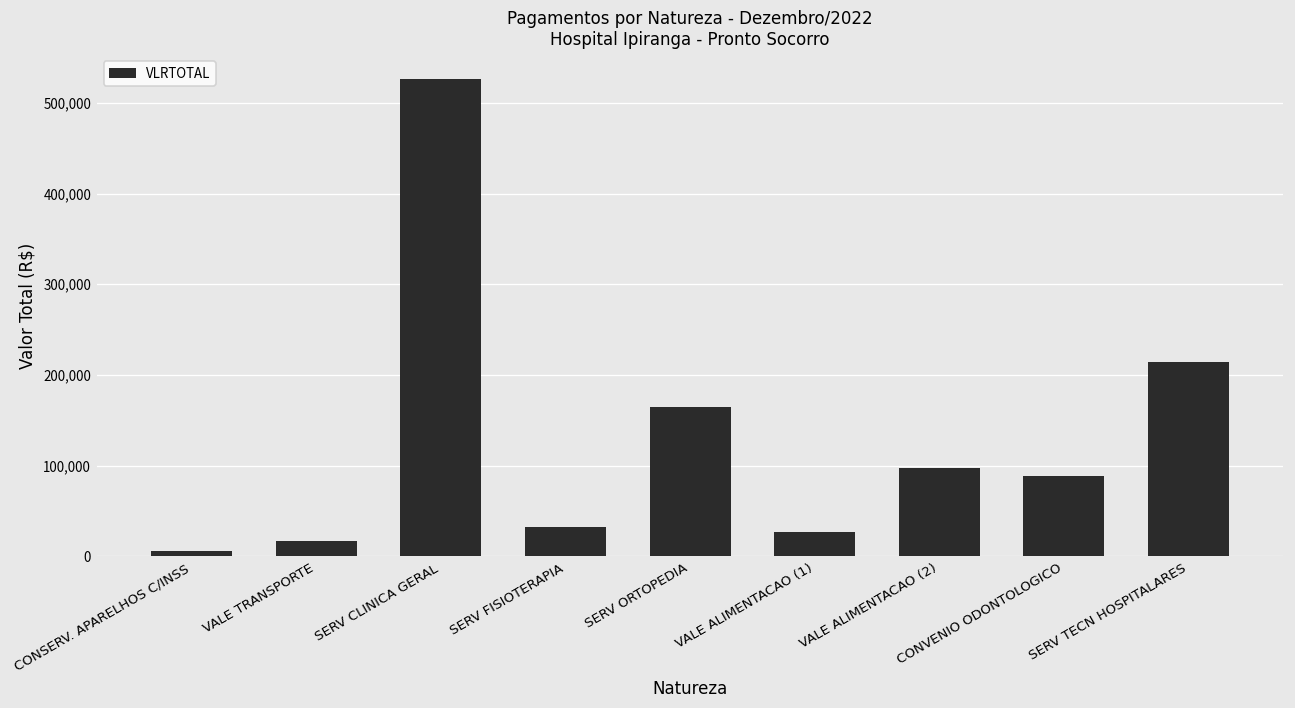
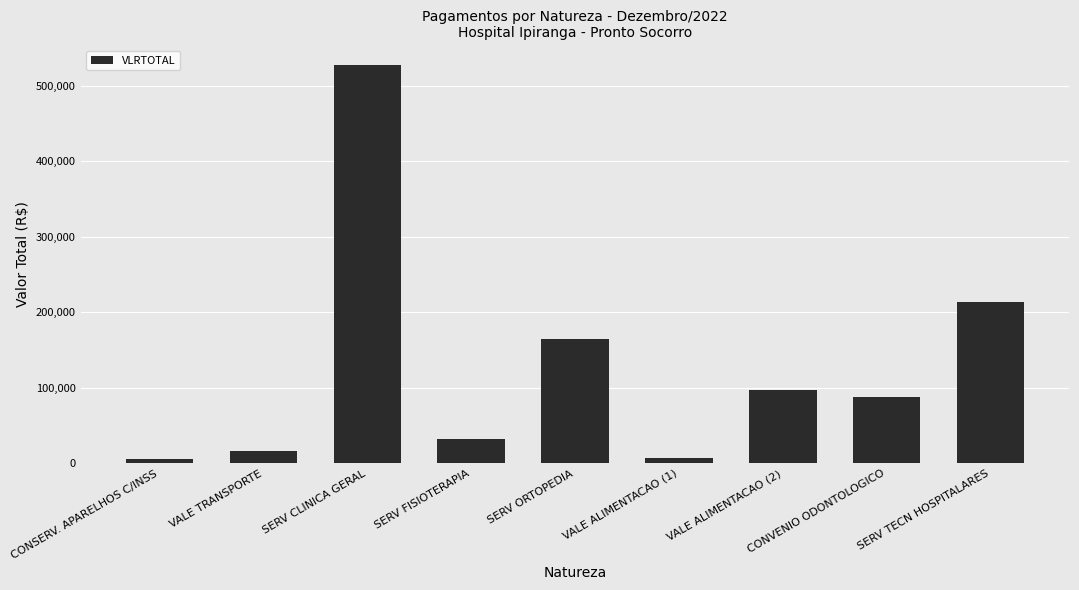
  {
    "CONSERV. APARELHOS C/INSS": "10,000",
    "VALE TRANSPORTE": "20,000",
    "SERV CLINICA GERAL": "530,000",
    "SERV FISIOTERAPIA": "30,000",
    "SERV ORTOPEDIA": "170,000",
-   "VALE ALIMENTACAO (1)": "30,000",
+   "VALE ALIMENTACAO (1)": "10,000",
    "VALE ALIMENTACAO (2)": "100,000",
    "CONVENIO ODONTOLOGICO": "90,000",
    "SERV TECN HOSPITALARES": "210,000"
  }
